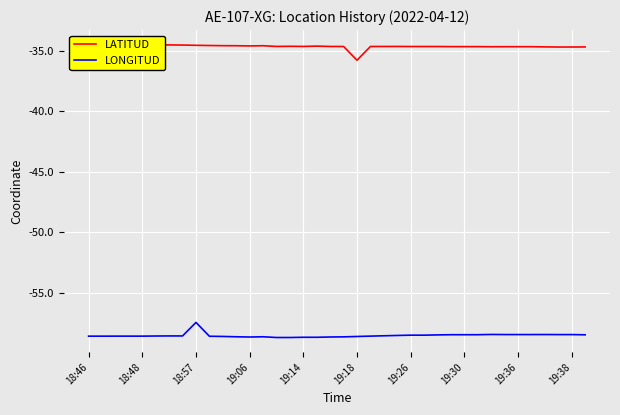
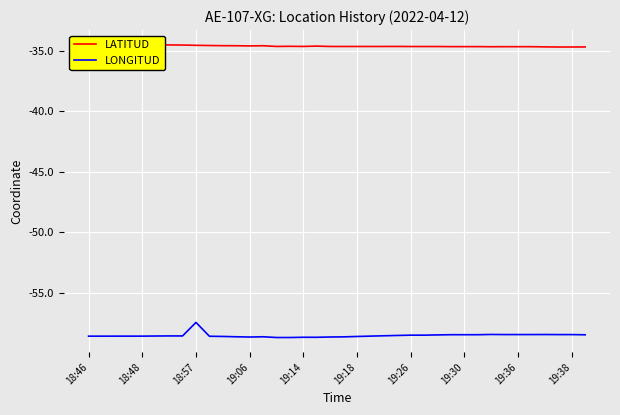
  {
    "LATITUD": {
      "18:57": -34.5,
-     "19:18": -35.8
+     "19:18": -34.6
    },
    "LONGITUD": {
      "18:57": -57.5,
      "19:18": -58.6
    }
  }
